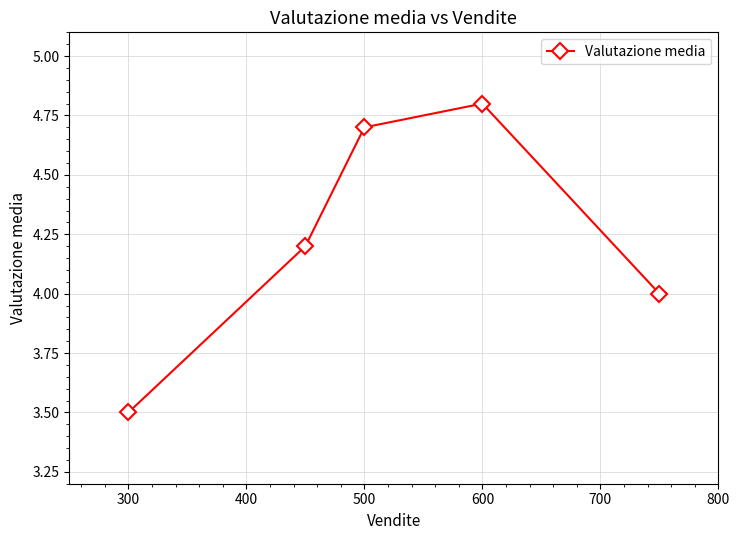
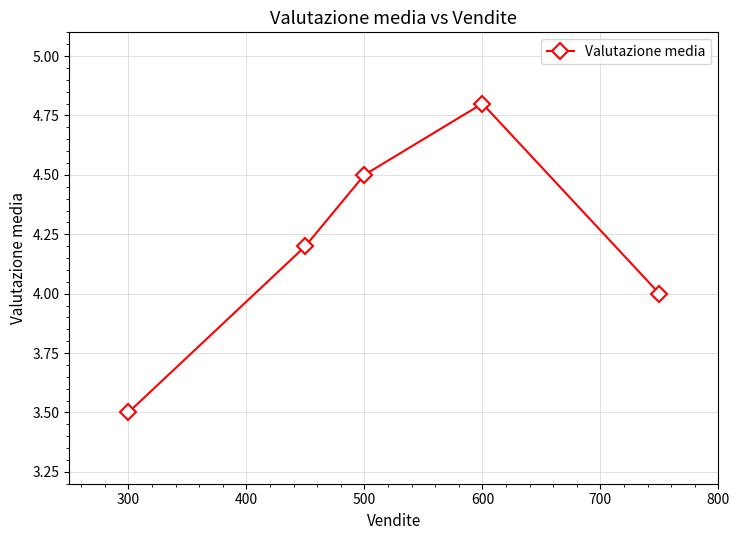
  {
    "300": 3.5,
-   "500": 4.7,
+   "500": 4.5,
    "600": 4.8
  }
